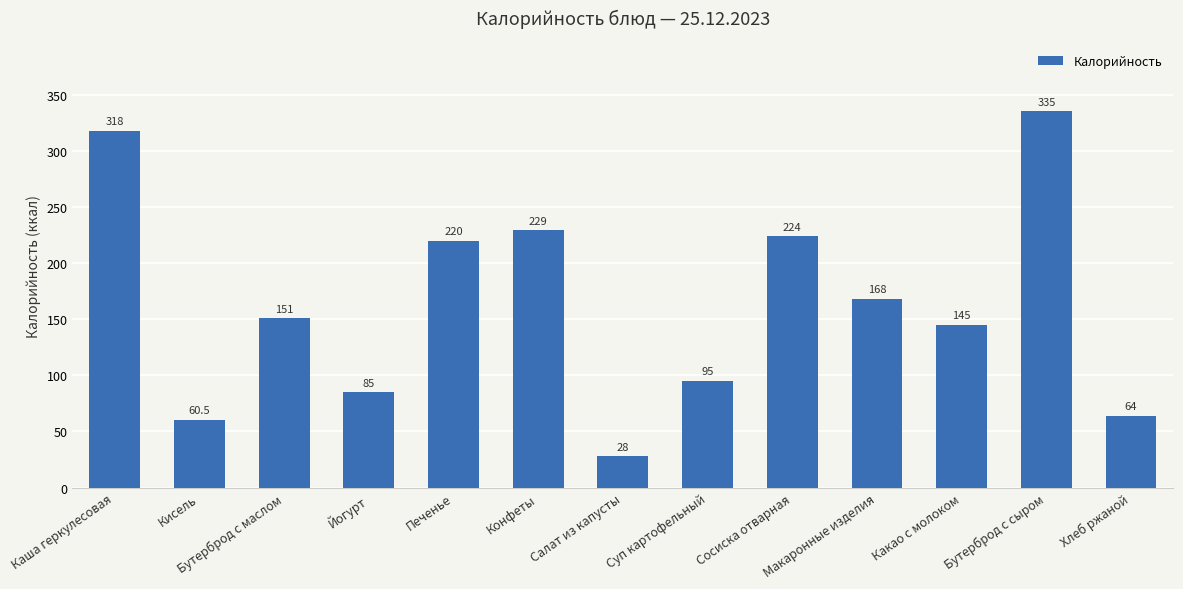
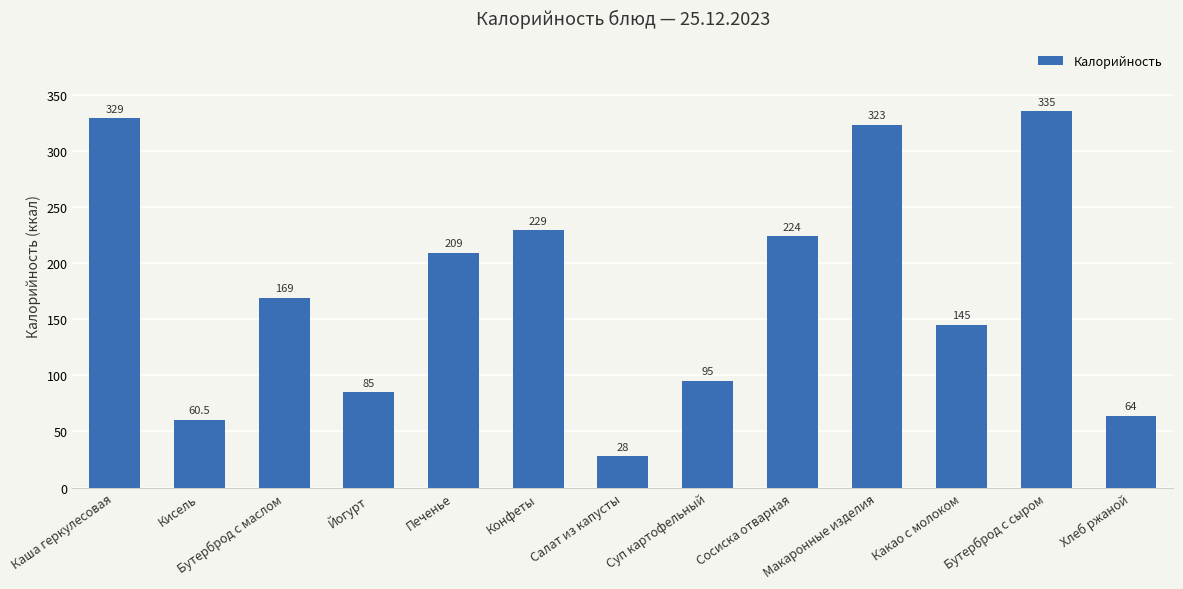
  {
-   "Каша геркулесовая": 318,
+   "Каша геркулесовая": 329,
    "Кисель": 60.5,
-   "Бутерброд с маслом": 151,
+   "Бутерброд с маслом": 169,
    "Йогурт": 85,
-   "Печенье": 220,
+   "Печенье": 209,
    "Конфеты": 229,
    "Салат из капусты": 28,
    "Суп картофельный": 95,
    "Сосиска отварная": 224,
-   "Макаронные изделия": 168,
+   "Макаронные изделия": 323,
    "Какао с молоком": 145,
    "Бутерброд с сыром": 335,
    "Хлеб ржаной": 64
  }
